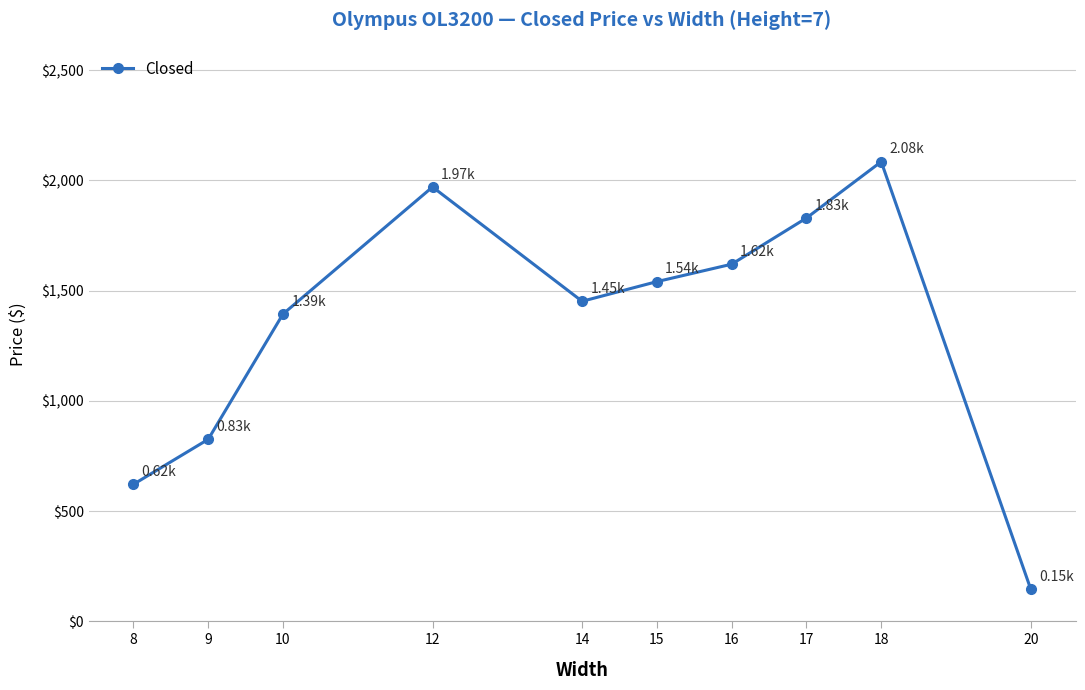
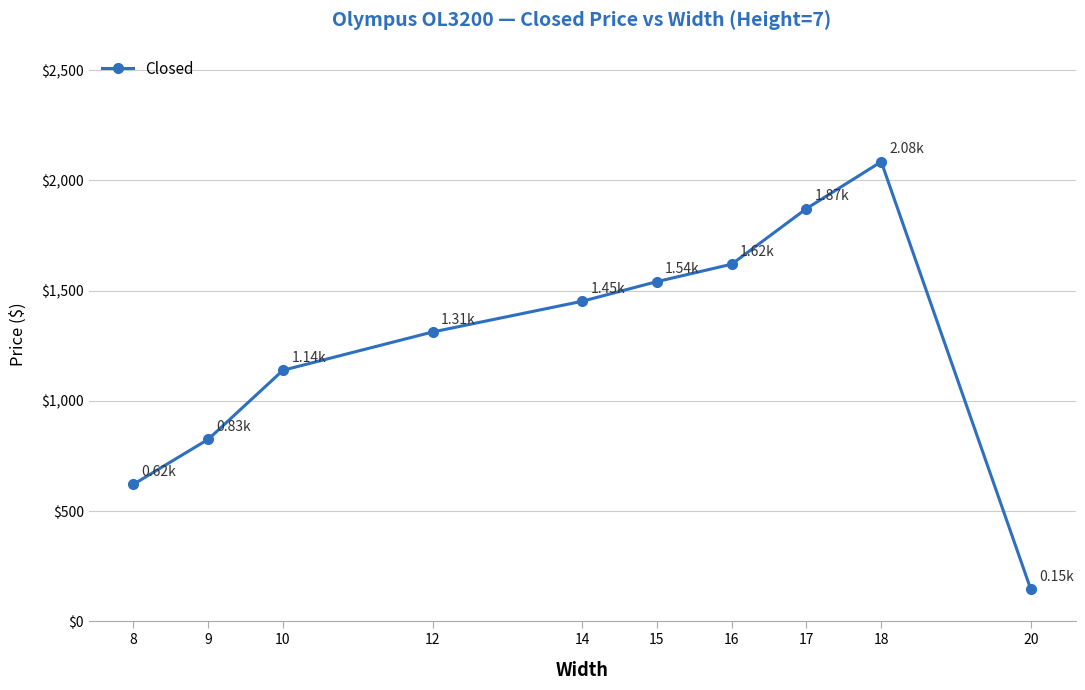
  {
    "8": "0.62k",
    "9": "0.83k",
-   "10": "1.39k",
-   "12": "1.97k",
+   "10": "1.14k",
+   "12": "1.31k",
    "14": "1.45k",
    "15": "1.54k",
    "16": "1.62k",
-   "17": "1.83k",
+   "17": "1.87k",
    "18": "2.08k",
    "20": "0.15k"
  }
